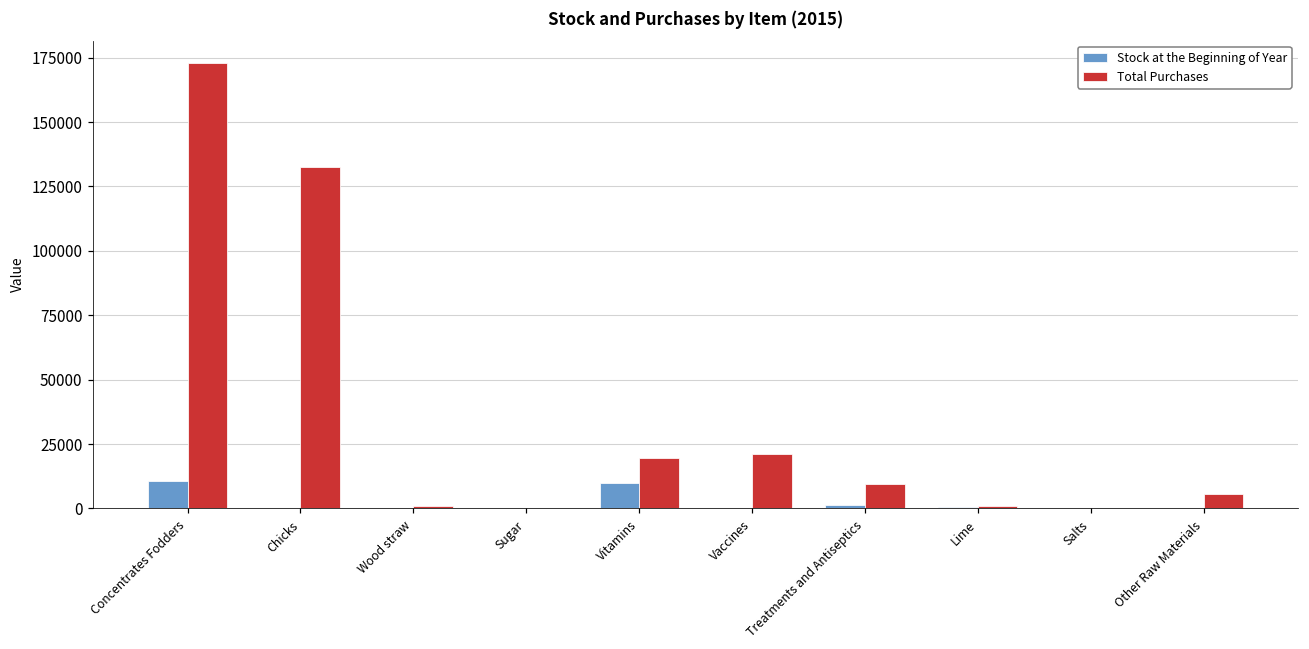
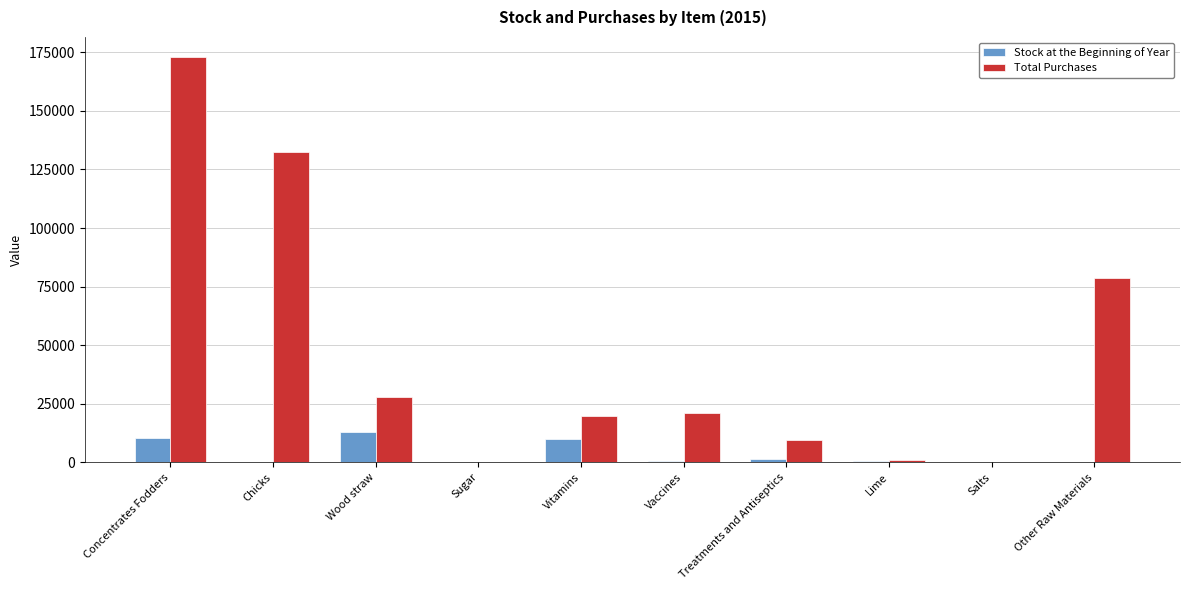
  {
    "Stock at the Beginning of Year": {
      "Concentrates Fodders": 10000,
      "Chicks": 0,
-     "Wood straw": 0,
+     "Wood straw": 13000,
      "Sugar": 0,
      "Vitamins": 10000,
      "Treatments and Antiseptics": 1000,
      "Salts": 0,
      "Other Raw Materials": 0
    },
    "Total Purchases": {
      "Concentrates Fodders": 173000,
      "Chicks": 132000,
-     "Wood straw": 1000,
+     "Wood straw": 28000,
      "Vitamins": 20000,
      "Vaccines": 21000,
      "Treatments and Antiseptics": 10000,
-     "Other Raw Materials": 5000
+     "Other Raw Materials": 79000
    }
  }
